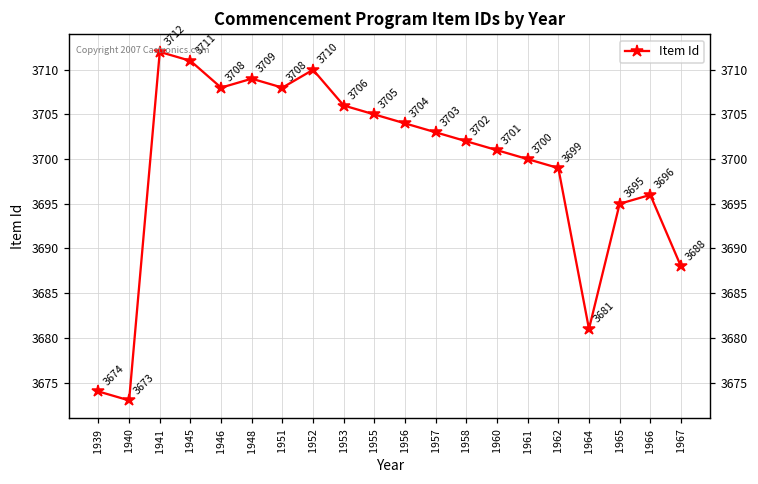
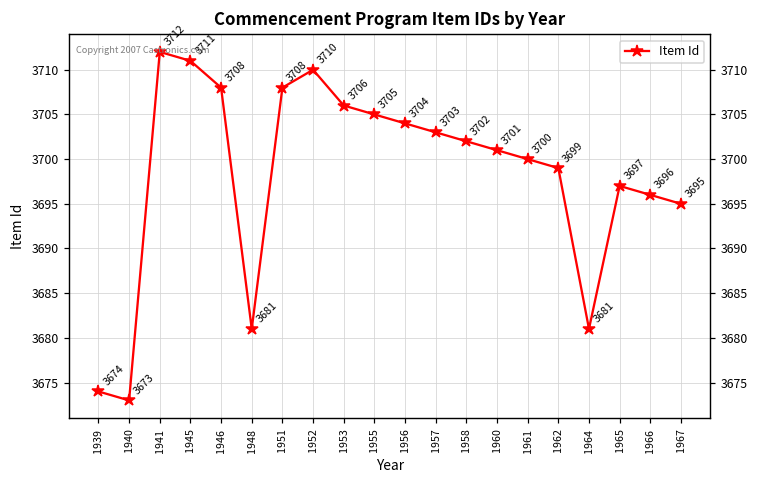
  {
    "1939": 3674,
    "1940": 3673,
    "1941": 3712,
    "1946": 3708,
-   "1948": 3709,
+   "1948": 3681,
    "1951": 3708,
    "1952": 3710,
    "1953": 3706,
    "1955": 3705,
    "1956": 3704,
    "1957": 3703,
    "1958": 3702,
    "1960": 3701,
    "1961": 3700,
    "1962": 3699,
    "1964": 3681,
-   "1965": 3695,
+   "1965": 3697,
    "1966": 3696,
-   "1967": 3688
+   "1967": 3695
  }
